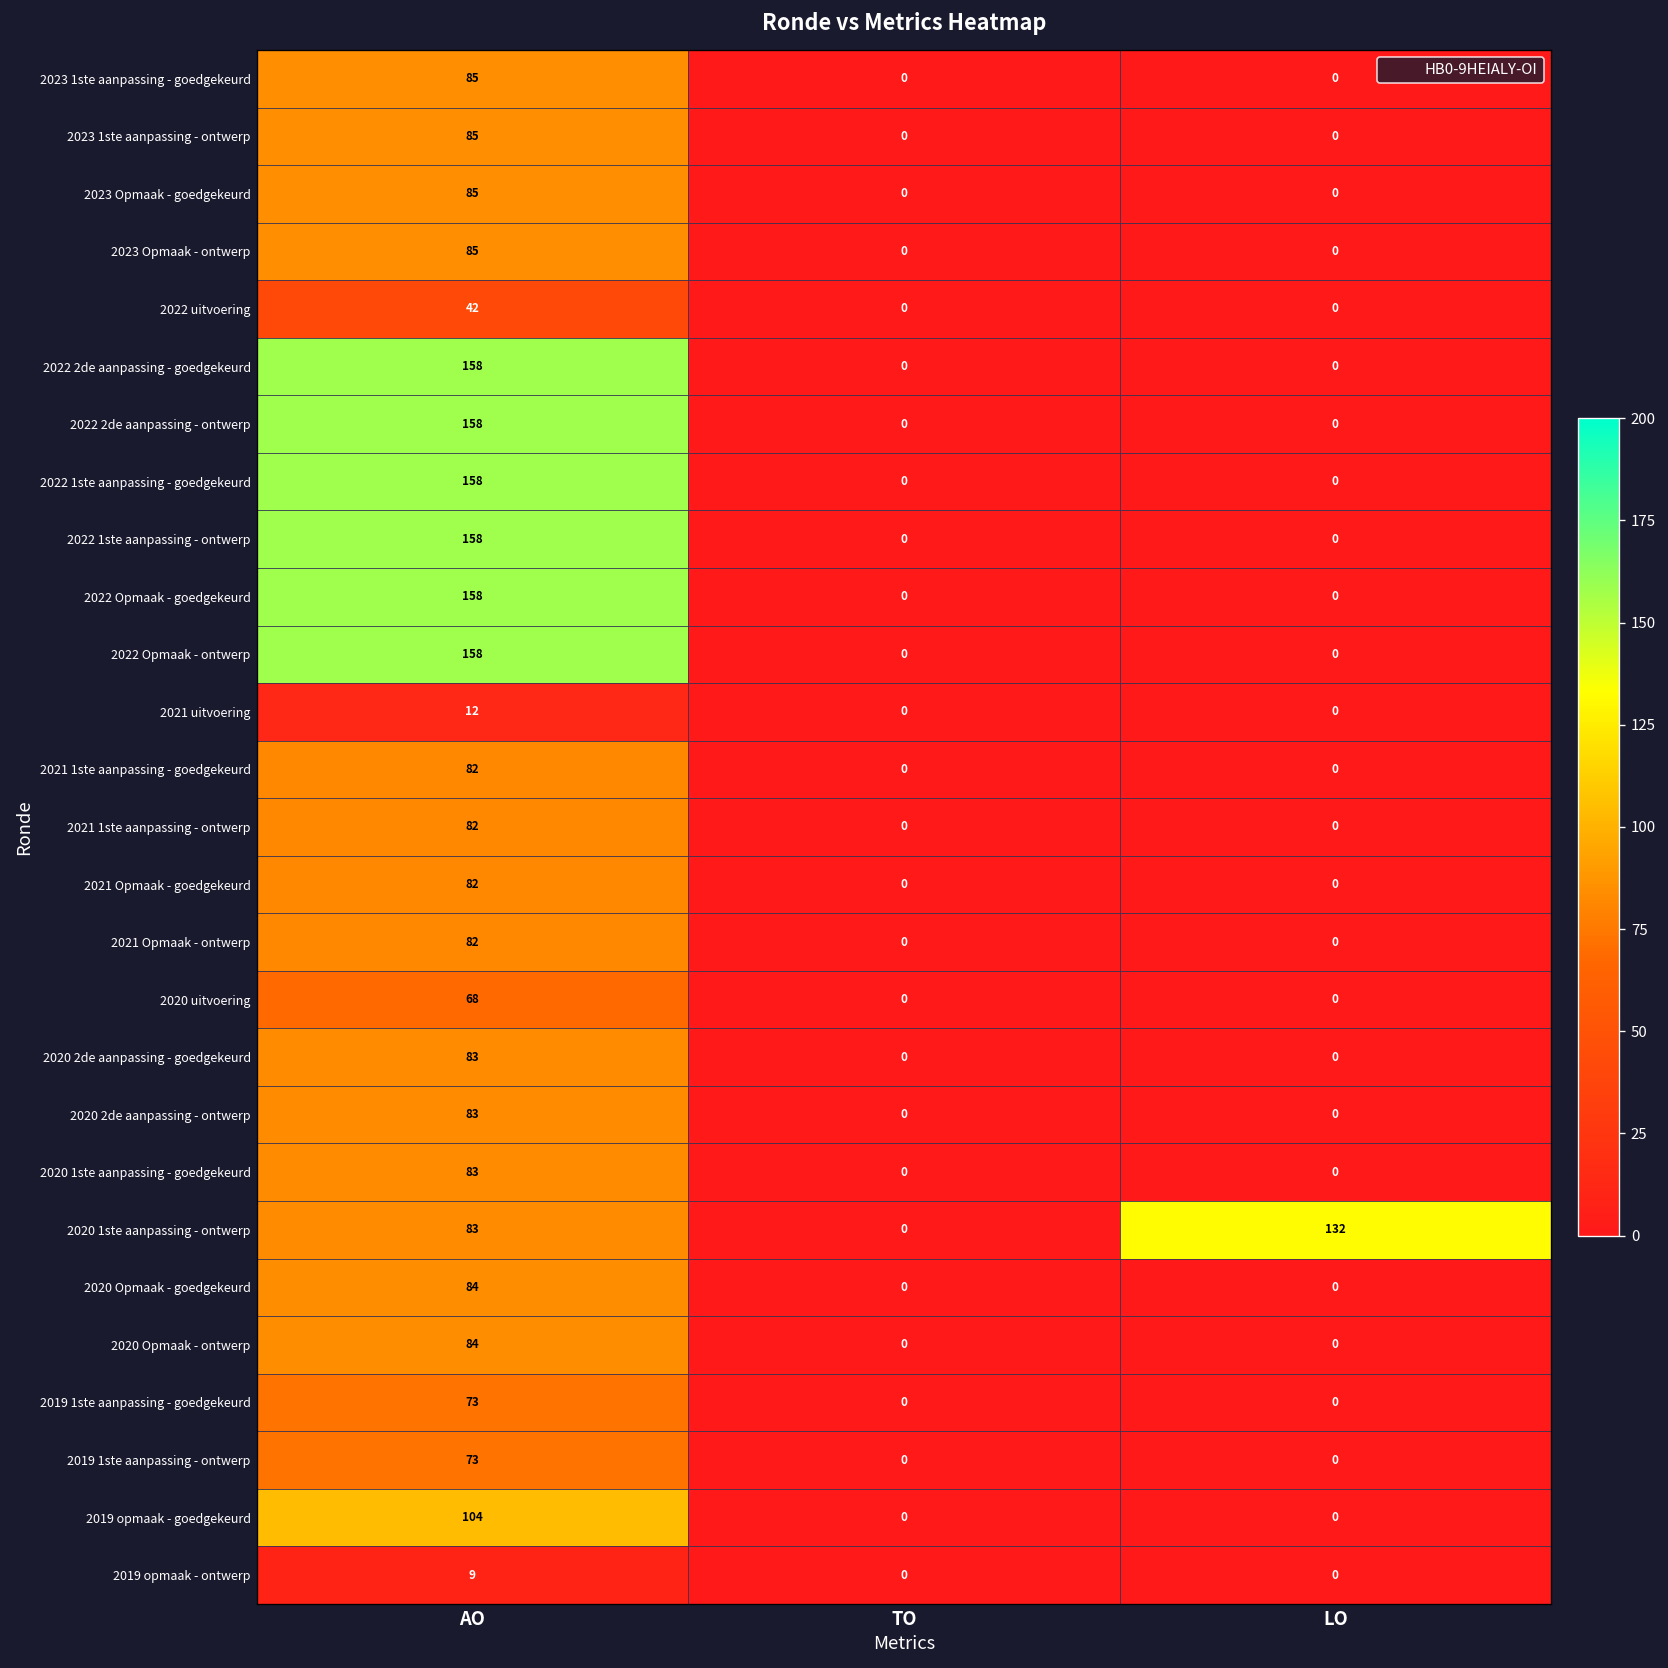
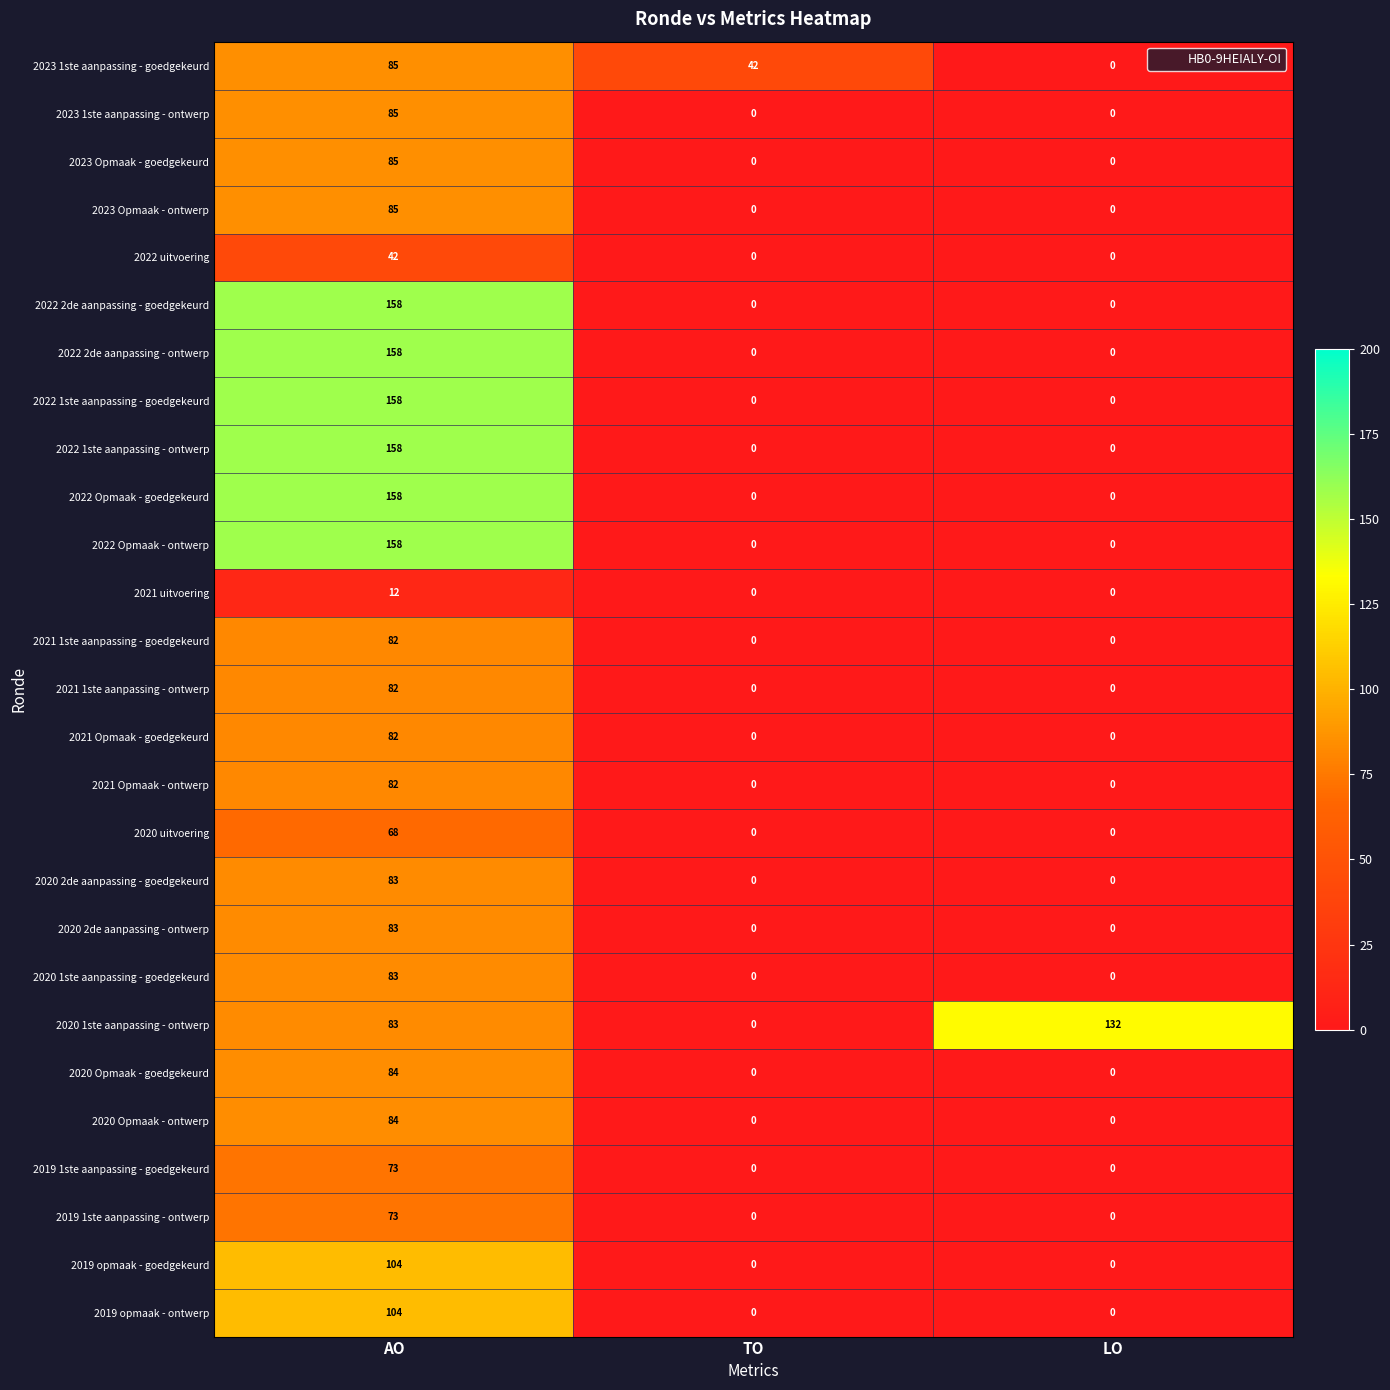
  {
    "2023 1ste aanpassing - goedgekeurd": {
      "AO": 85,
-     "TO": 0,
+     "TO": 42,
      "LO": 0
    },
    "2023 1ste aanpassing - ontwerp": {
      "AO": 85,
      "TO": 0,
      "LO": 0
    },
    "2023 Opmaak - goedgekeurd": {
      "AO": 85,
      "TO": 0,
      "LO": 0
    },
    "2023 Opmaak - ontwerp": {
      "AO": 85,
      "TO": 0,
      "LO": 0
    },
    "2022 uitvoering": {
      "AO": 42,
      "TO": 0,
      "LO": 0
    },
    "2022 2de aanpassing - goedgekeurd": {
      "AO": 158,
      "TO": 0,
      "LO": 0
    },
    "2022 2de aanpassing - ontwerp": {
      "AO": 158,
      "TO": 0,
      "LO": 0
    },
    "2022 1ste aanpassing - goedgekeurd": {
      "AO": 158,
      "TO": 0,
      "LO": 0
    },
    "2022 1ste aanpassing - ontwerp": {
      "AO": 158,
      "TO": 0,
      "LO": 0
    },
    "2022 Opmaak - goedgekeurd": {
      "AO": 158,
      "TO": 0,
      "LO": 0
    },
    "2022 Opmaak - ontwerp": {
      "AO": 158,
      "TO": 0,
      "LO": 0
    },
    "2021 uitvoering": {
      "AO": 12,
      "TO": 0,
      "LO": 0
    },
    "2021 1ste aanpassing - goedgekeurd": {
      "AO": 82,
      "TO": 0,
      "LO": 0
    },
    "2021 1ste aanpassing - ontwerp": {
      "AO": 82,
      "TO": 0,
      "LO": 0
    },
    "2021 Opmaak - goedgekeurd": {
      "AO": 82,
      "TO": 0,
      "LO": 0
    },
    "2021 Opmaak - ontwerp": {
      "AO": 82,
      "TO": 0,
      "LO": 0
    },
    "2020 uitvoering": {
      "AO": 68,
      "TO": 0,
      "LO": 0
    },
    "2020 2de aanpassing - goedgekeurd": {
      "AO": 83,
      "TO": 0,
      "LO": 0
    },
    "2020 2de aanpassing - ontwerp": {
      "AO": 83,
      "TO": 0,
      "LO": 0
    },
    "2020 1ste aanpassing - goedgekeurd": {
      "AO": 83,
      "TO": 0,
      "LO": 0
    },
    "2020 1ste aanpassing - ontwerp": {
      "AO": 83,
      "TO": 0,
      "LO": 132
    },
    "2020 Opmaak - goedgekeurd": {
      "AO": 84,
      "TO": 0,
      "LO": 0
    },
    "2020 Opmaak - ontwerp": {
      "AO": 84,
      "TO": 0,
      "LO": 0
    },
    "2019 1ste aanpassing - goedgekeurd": {
      "AO": 73,
      "TO": 0,
      "LO": 0
    },
    "2019 1ste aanpassing - ontwerp": {
      "AO": 73,
      "TO": 0,
      "LO": 0
    },
    "2019 opmaak - goedgekeurd": {
      "AO": 104,
      "TO": 0,
      "LO": 0
    },
    "2019 opmaak - ontwerp": {
-     "AO": 9,
+     "AO": 104,
      "TO": 0,
      "LO": 0
    }
  }
